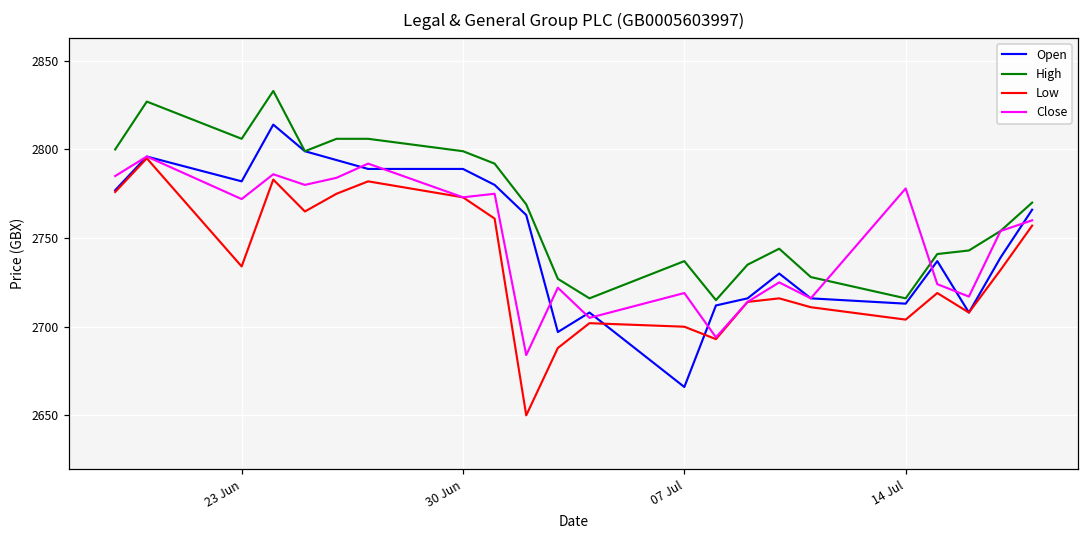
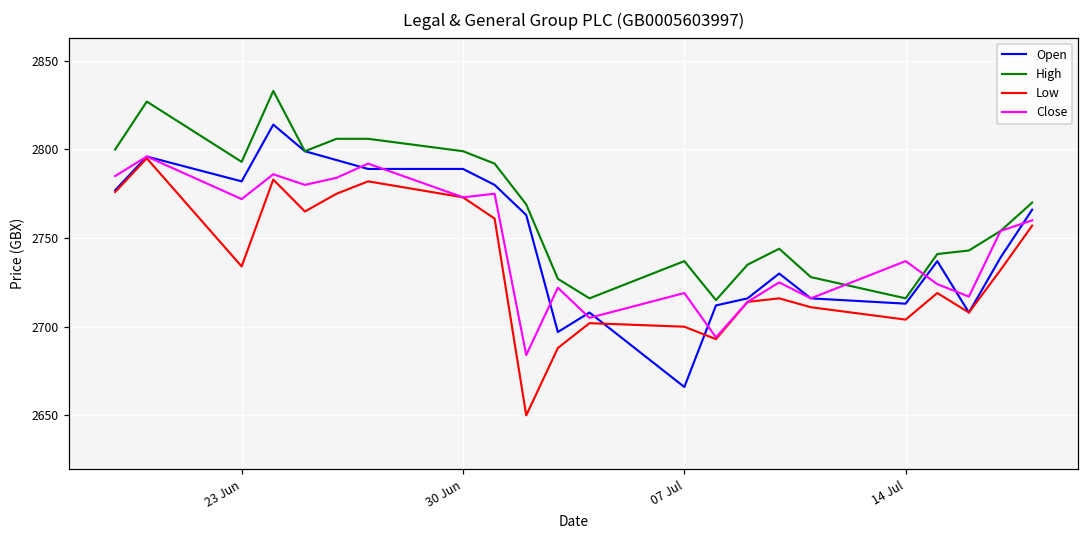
  {
    "Open": {
      "23 Jun": 2782,
      "30 Jun": 2789,
      "07 Jul": 2666,
      "14 Jul": 2713
    },
    "High": {
-     "23 Jun": 2806,
+     "23 Jun": 2793,
      "30 Jun": 2799,
      "07 Jul": 2737,
      "14 Jul": 2716
    },
    "Low": {
      "23 Jun": 2734,
      "07 Jul": 2700,
      "14 Jul": 2704
    },
    "Close": {
      "23 Jun": 2772,
      "07 Jul": 2719,
-     "14 Jul": 2778
+     "14 Jul": 2737
    }
  }
